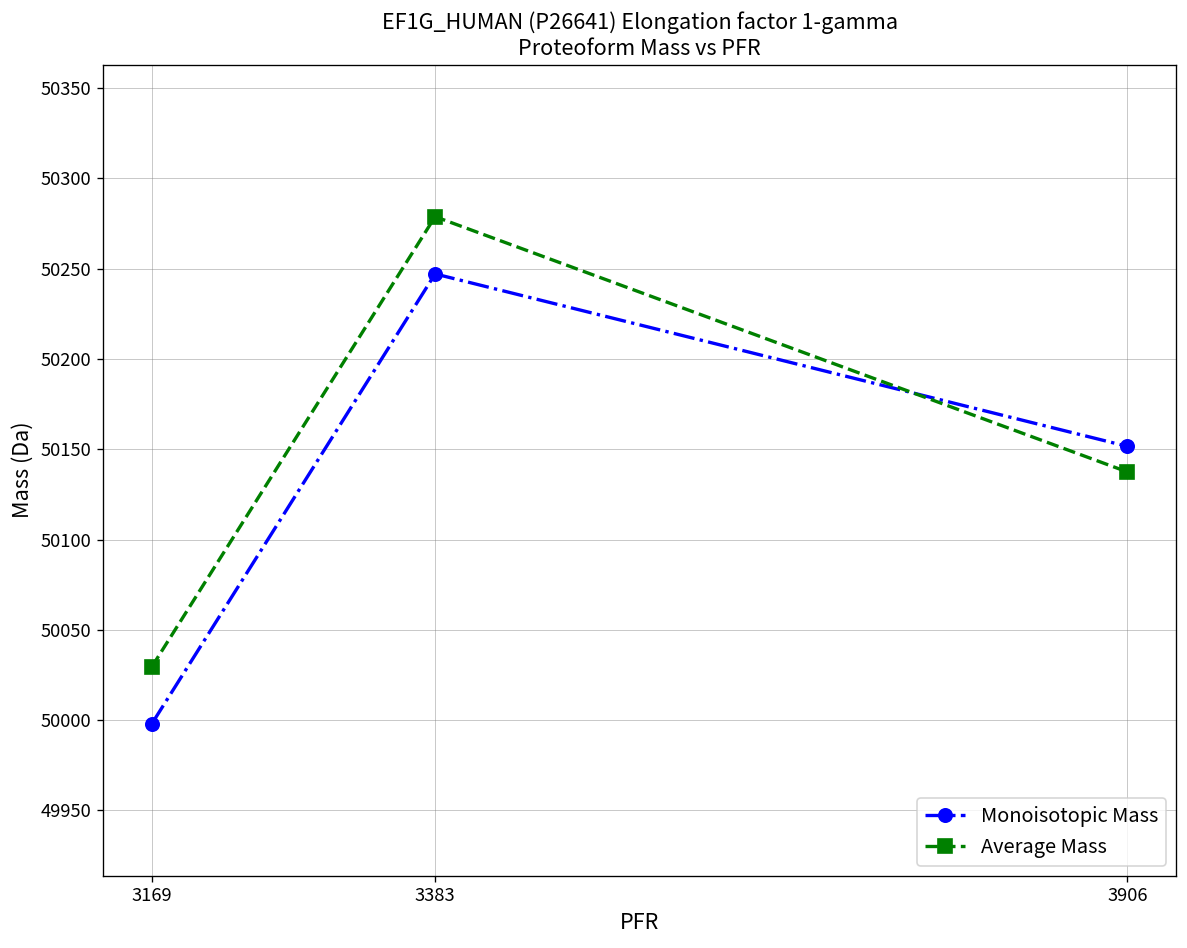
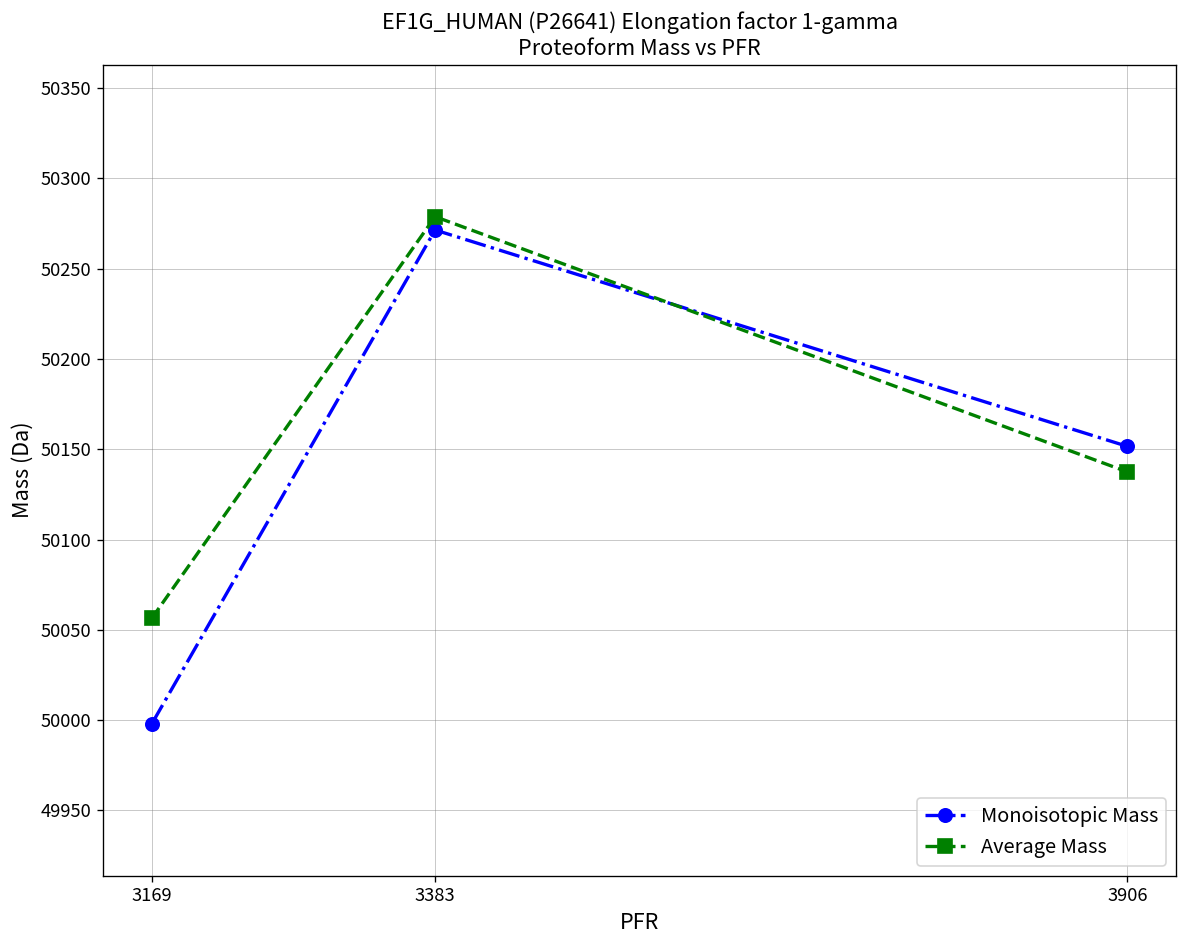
  {
    "Monoisotopic Mass": {
      "3169": 49998,
-     "3383": 50247,
+     "3383": 50271,
      "3906": 50152
    },
    "Average Mass": {
-     "3169": 50030,
+     "3169": 50057,
      "3383": 50279,
      "3906": 50137
    }
  }
